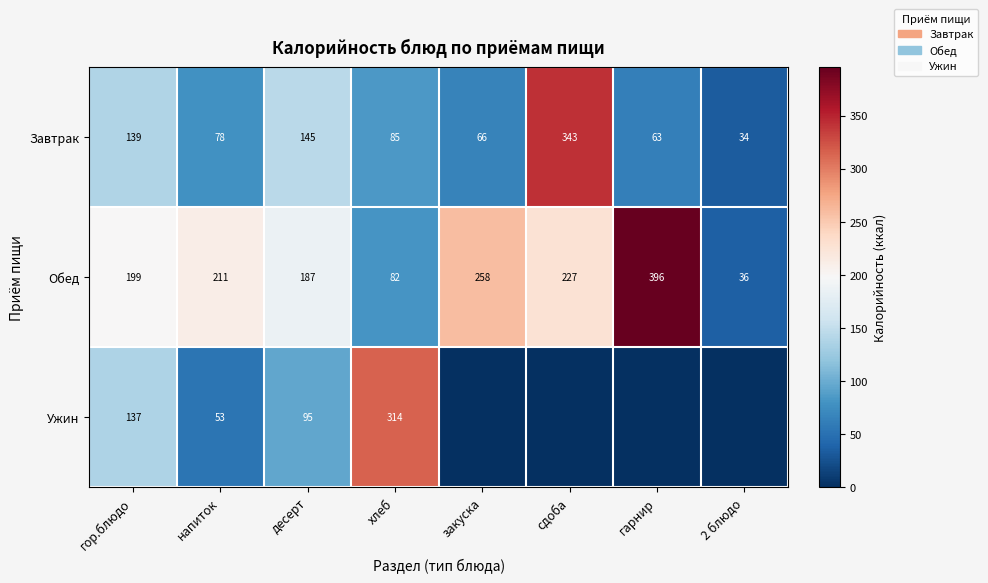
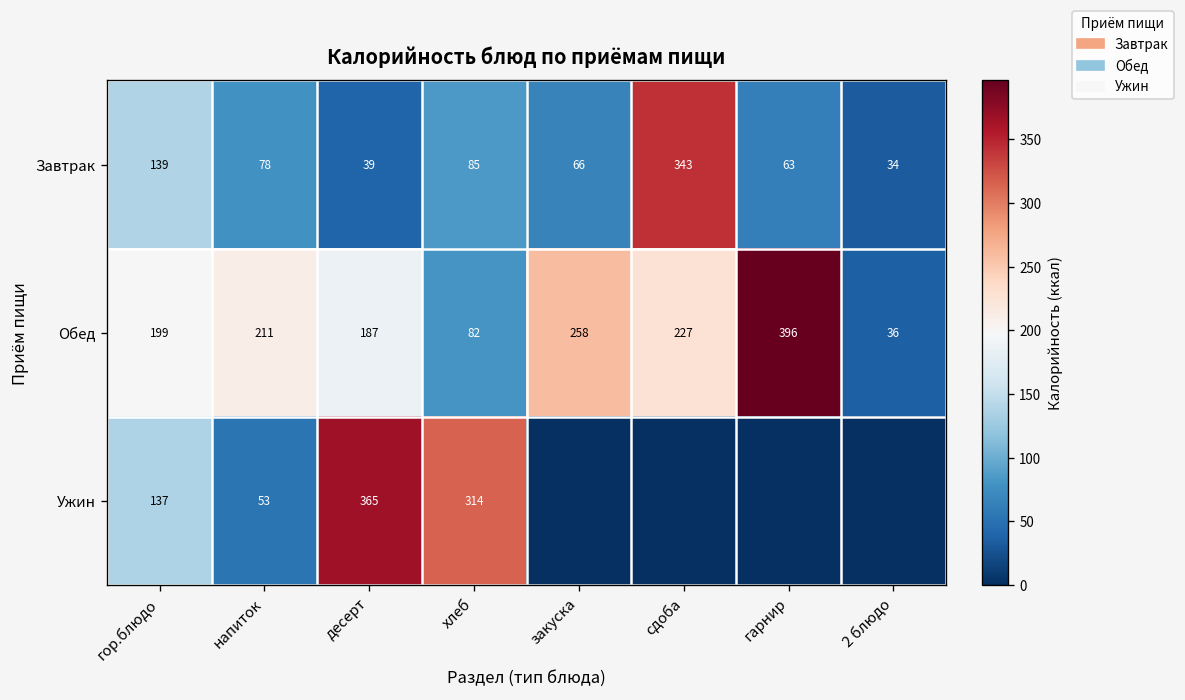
  {
    "Завтрак": {
      "гор.блюдо": 139,
      "напиток": 78,
-     "десерт": 145,
+     "десерт": 39,
      "хлеб": 85,
      "закуска": 66,
      "сдоба": 343,
      "гарнир": 63,
      "2 блюдо": 34
    },
    "Обед": {
      "гор.блюдо": 199,
      "напиток": 211,
      "десерт": 187,
      "хлеб": 82,
      "закуска": 258,
      "сдоба": 227,
      "гарнир": 396,
      "2 блюдо": 36
    },
    "Ужин": {
      "гор.блюдо": 137,
      "напиток": 53,
-     "десерт": 95,
+     "десерт": 365,
      "хлеб": 314
    }
  }
